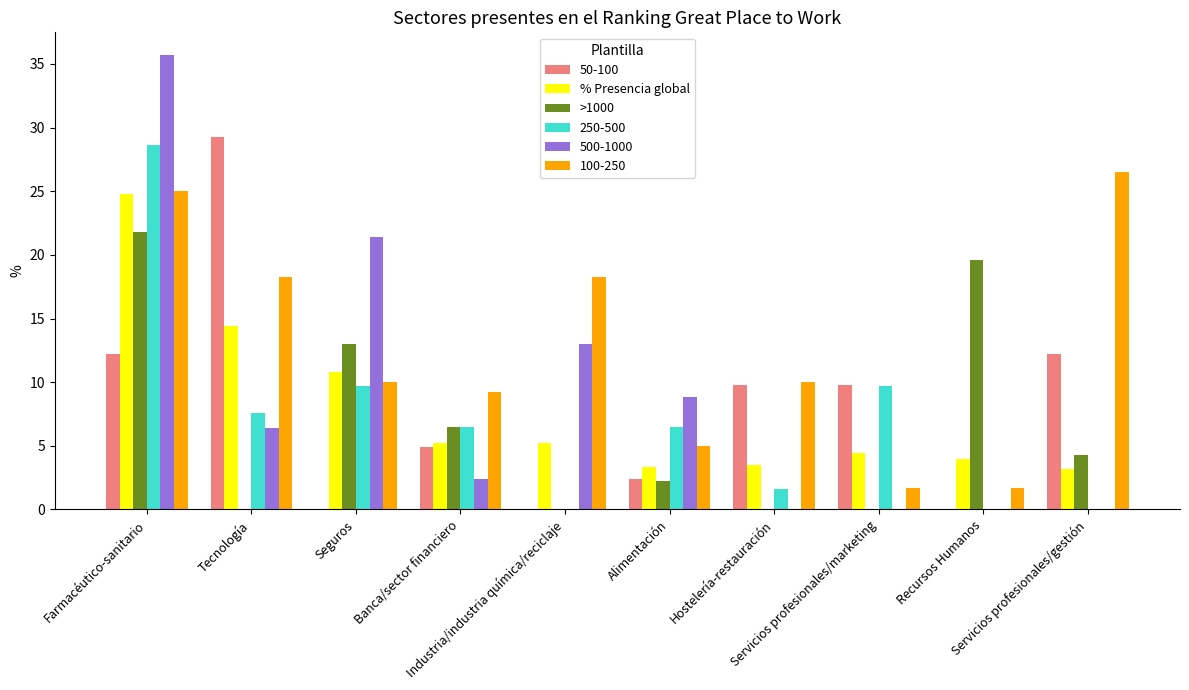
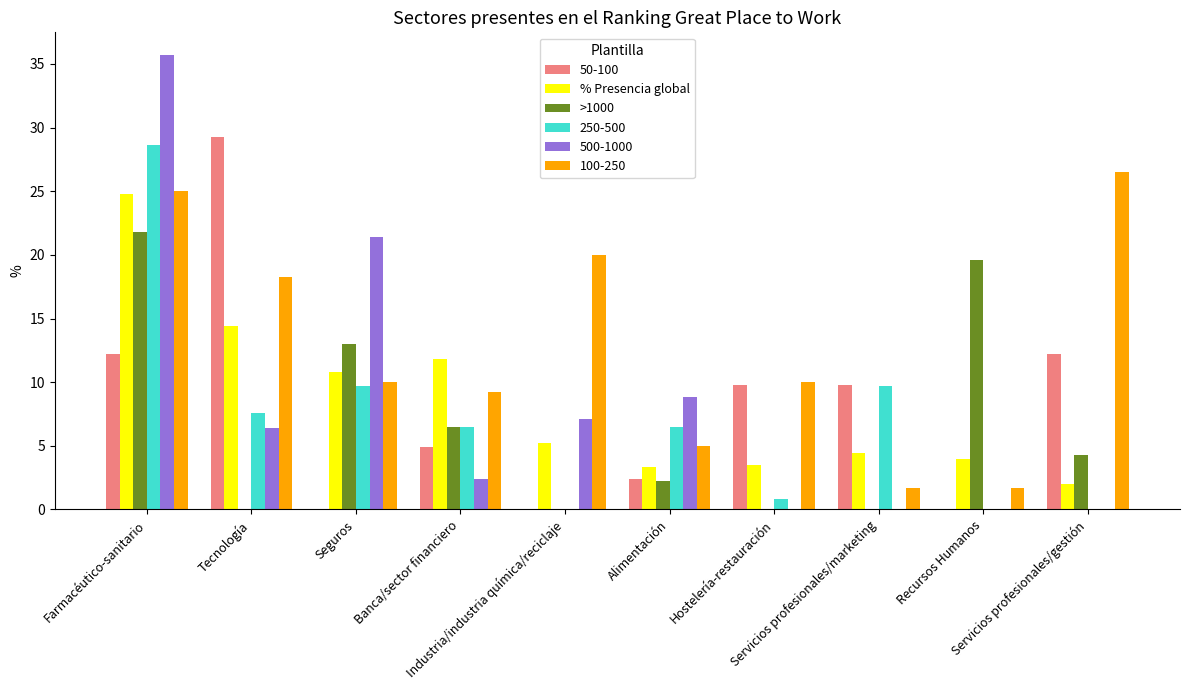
  {
    "50-100": {
      "Farmacéutico-sanitario": 12.2,
      "Tecnología": 29.3,
      "Seguros": 0.0,
      "Banca/sector financiero": 4.9,
      "Industria/industria química/reciclaje": 0.0,
      "Alimentación": 2.4,
      "Hostelería-restauración": 9.8,
      "Servicios profesionales/marketing": 9.8,
      "Recursos Humanos": 0.0,
      "Servicios profesionales/gestión": 12.2
    },
    "% Presencia global": {
      "Farmacéutico-sanitario": 24.8,
      "Tecnología": 14.4,
      "Seguros": 10.8,
-     "Banca/sector financiero": 5.2,
+     "Banca/sector financiero": 11.8,
      "Industria/industria química/reciclaje": 5.2,
      "Alimentación": 3.3,
      "Hostelería-restauración": 3.5,
      "Servicios profesionales/marketing": 4.4,
      "Recursos Humanos": 4.0,
-     "Servicios profesionales/gestión": 3.2
+     "Servicios profesionales/gestión": 2.0
    },
    ">1000": {
      "Farmacéutico-sanitario": 21.8,
      "Tecnología": 0.0,
      "Seguros": 13.0,
      "Banca/sector financiero": 6.5,
      "Industria/industria química/reciclaje": 0.0,
      "Alimentación": 2.2,
      "Hostelería-restauración": 0.0,
      "Servicios profesionales/marketing": 0.0,
      "Recursos Humanos": 19.6,
      "Servicios profesionales/gestión": 4.3
    },
    "250-500": {
      "Farmacéutico-sanitario": 28.6,
      "Tecnología": 7.6,
      "Seguros": 9.7,
      "Banca/sector financiero": 6.5,
      "Industria/industria química/reciclaje": 0.0,
      "Alimentación": 6.5,
-     "Hostelería-restauración": 1.6,
+     "Hostelería-restauración": 0.8,
      "Servicios profesionales/marketing": 9.7,
      "Recursos Humanos": 0.0,
      "Servicios profesionales/gestión": 0.0
    },
    "500-1000": {
      "Farmacéutico-sanitario": 35.7,
      "Tecnología": 6.4,
      "Seguros": 21.4,
      "Banca/sector financiero": 2.4,
-     "Industria/industria química/reciclaje": 13.0,
+     "Industria/industria química/reciclaje": 7.1,
      "Alimentación": 8.8,
      "Hostelería-restauración": 0.0,
      "Servicios profesionales/marketing": 0.0,
      "Recursos Humanos": 0.0,
      "Servicios profesionales/gestión": 0.0
    },
    "100-250": {
      "Farmacéutico-sanitario": 25.0,
      "Tecnología": 18.3,
      "Seguros": 10.0,
      "Banca/sector financiero": 9.2,
-     "Industria/industria química/reciclaje": 18.3,
+     "Industria/industria química/reciclaje": 20.0,
      "Alimentación": 5.0,
      "Hostelería-restauración": 10.0,
      "Servicios profesionales/marketing": 1.7,
      "Recursos Humanos": 1.7,
      "Servicios profesionales/gestión": 26.5
    }
  }
